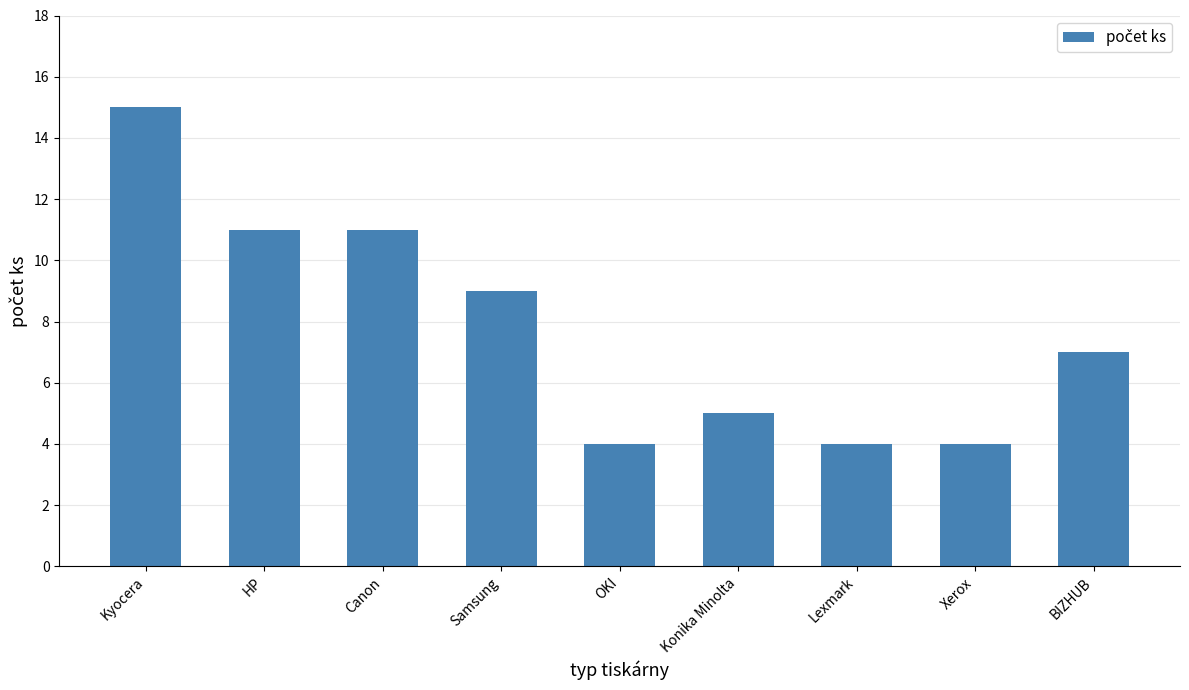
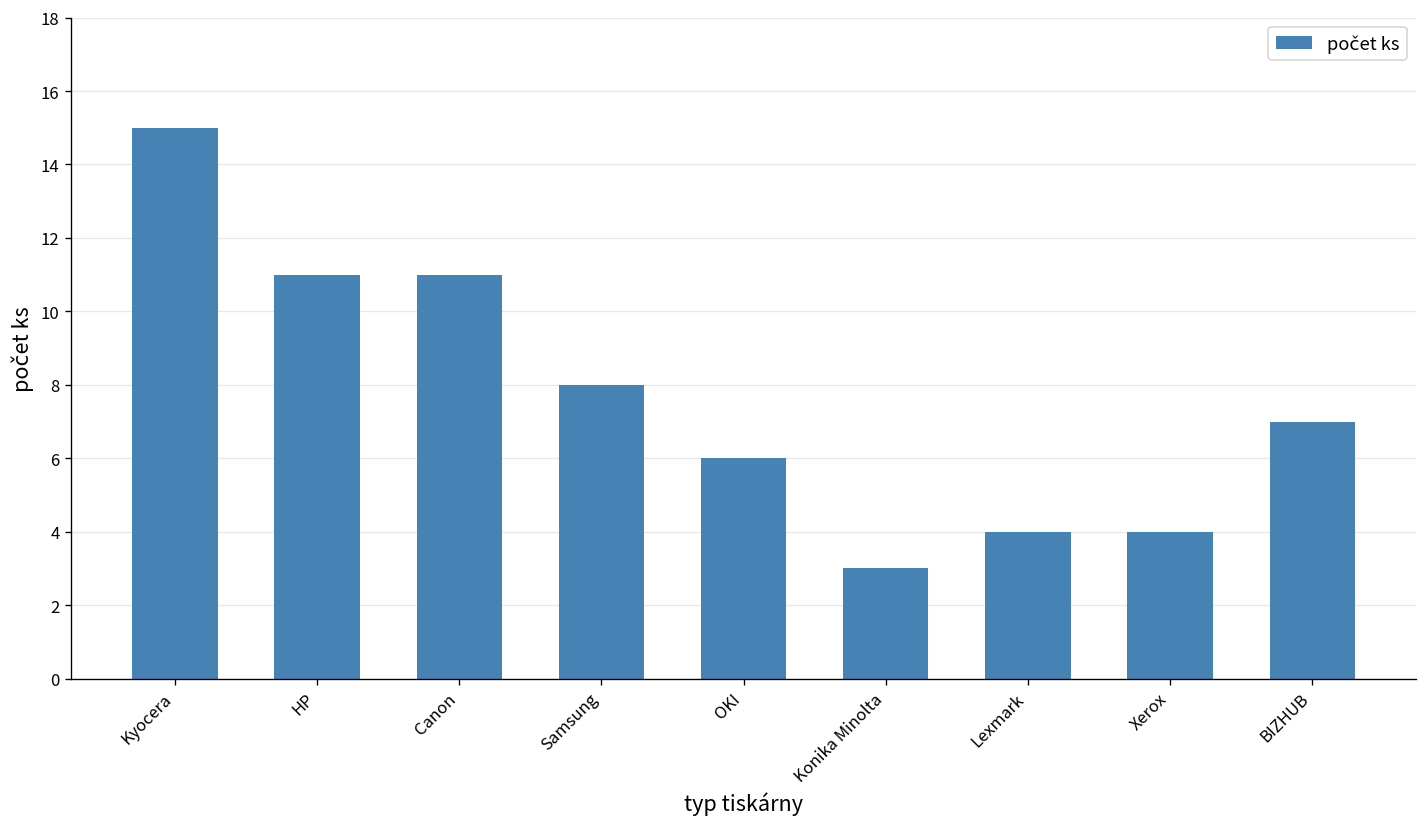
  {
    "Kyocera": 15,
    "HP": 11,
    "Canon": 11,
-   "Samsung": 9,
-   "OKI": 4,
-   "Konika Minolta": 5,
+   "Samsung": 8,
+   "OKI": 6,
+   "Konika Minolta": 3,
    "Lexmark": 4,
    "Xerox": 4,
    "BIZHUB": 7
  }
